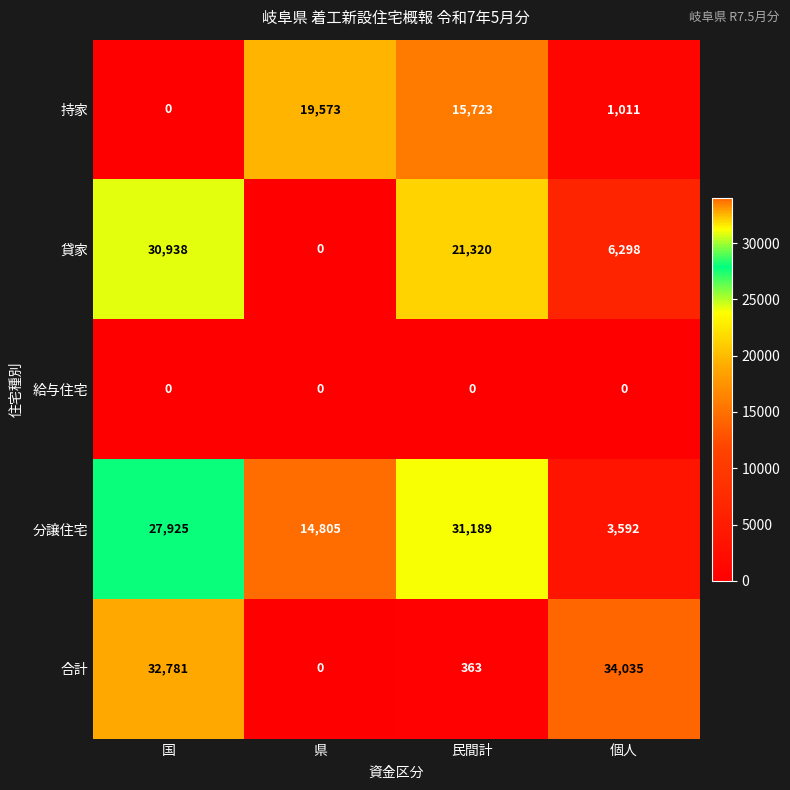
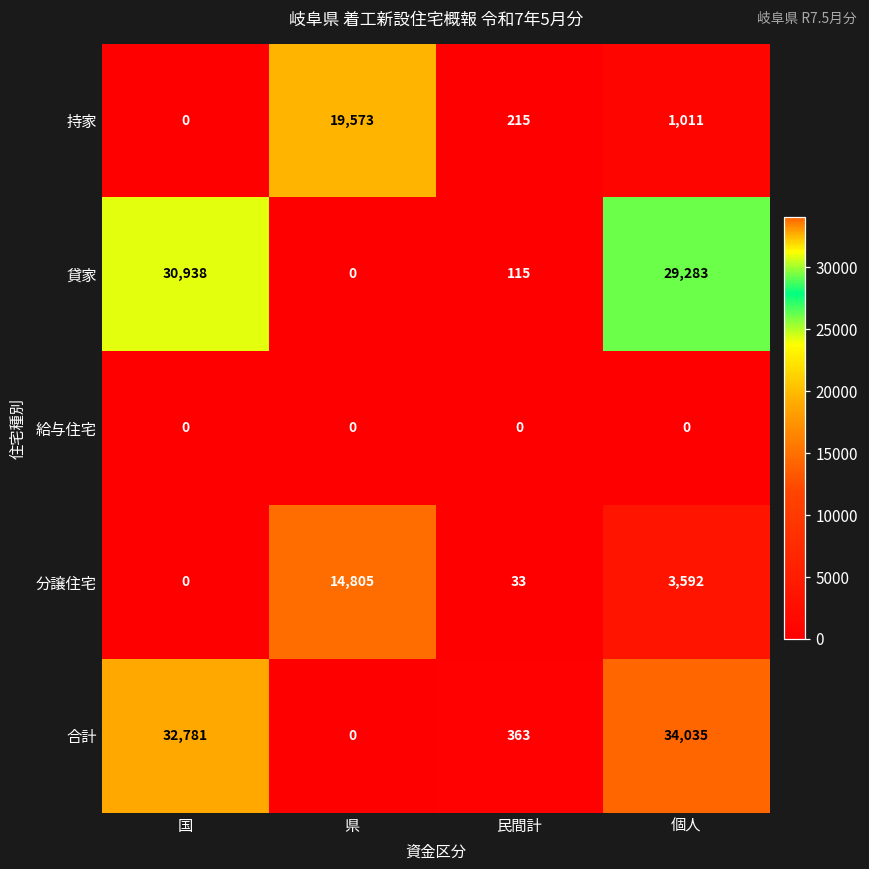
  {
    "持家": {
      "国": "0",
      "県": "19,573",
-     "民間計": "15,723",
+     "民間計": "215",
      "個人": "1,011"
    },
    "貸家": {
      "国": "30,938",
      "県": "0",
-     "民間計": "21,320",
-     "個人": "6,298"
+     "民間計": "115",
+     "個人": "29,283"
    },
    "給与住宅": {
      "国": "0",
      "県": "0",
      "民間計": "0",
      "個人": "0"
    },
    "分譲住宅": {
-     "国": "27,925",
+     "国": "0",
      "県": "14,805",
-     "民間計": "31,189",
+     "民間計": "33",
      "個人": "3,592"
    },
    "合計": {
      "国": "32,781",
      "県": "0",
      "民間計": "363",
      "個人": "34,035"
    }
  }
